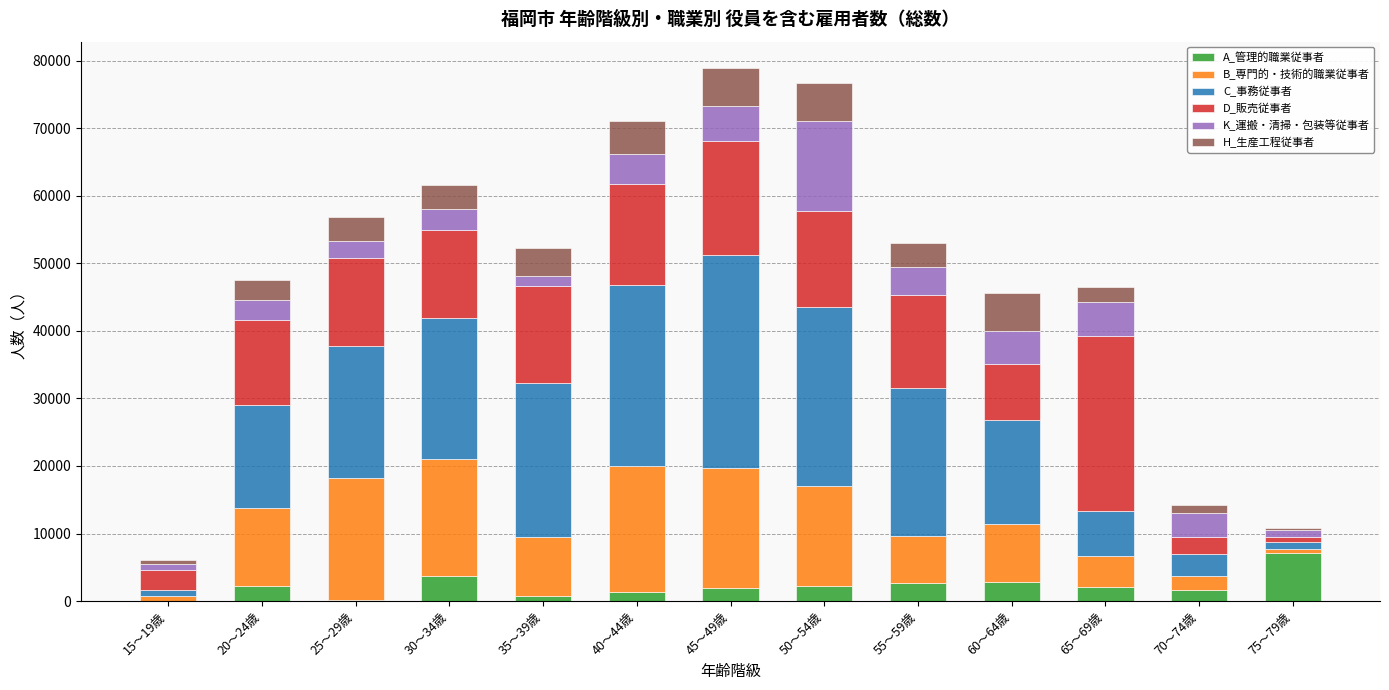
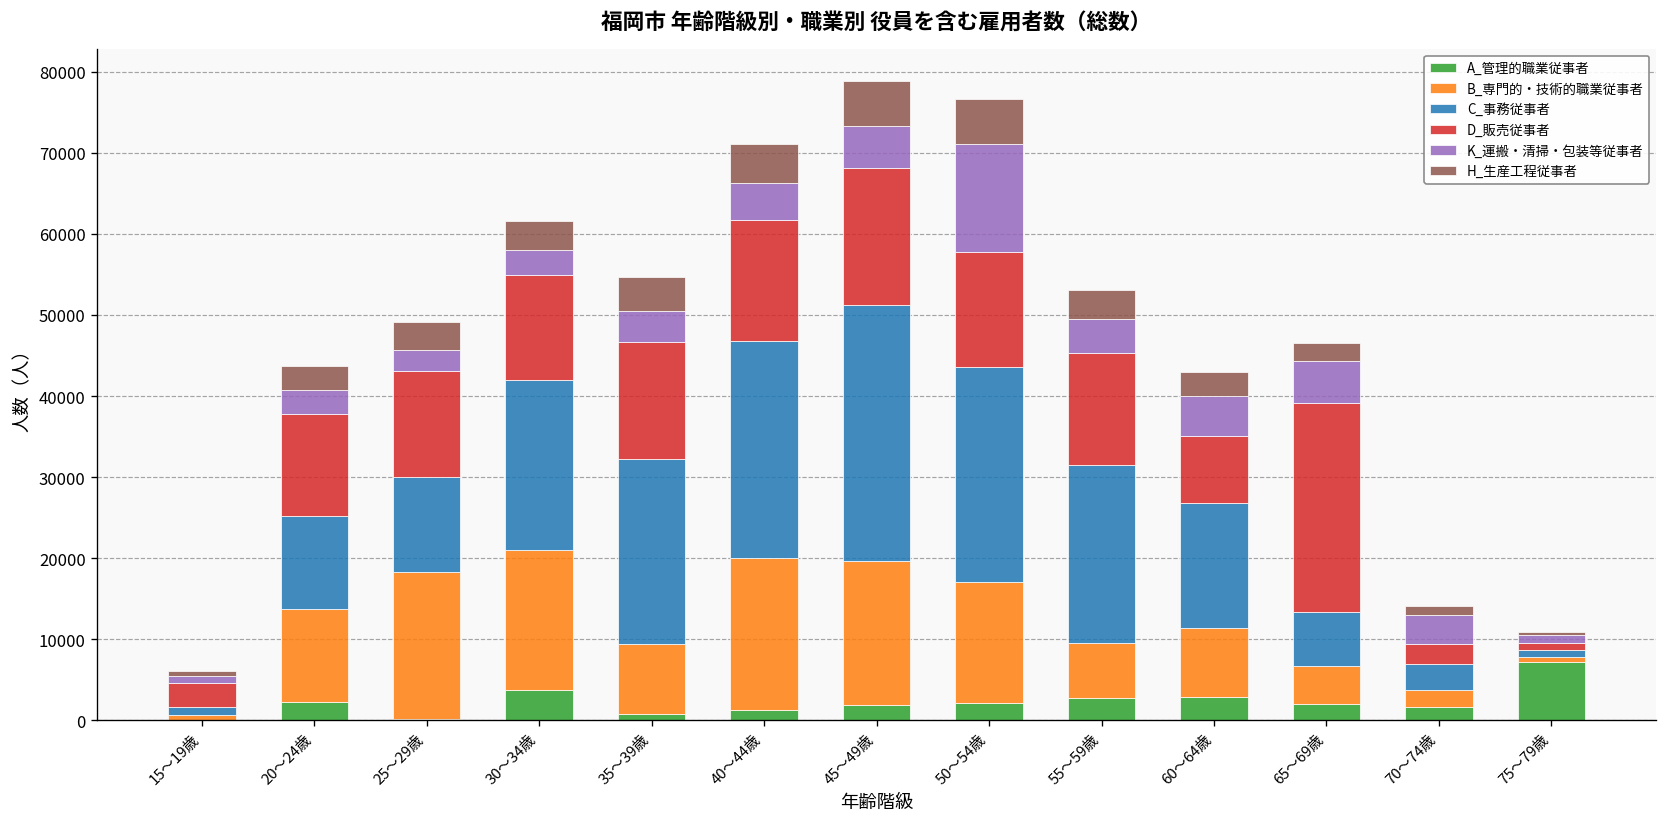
  {
    "A_管理的職業従事者": {
      "20～24歳": 2000,
      "30～34歳": 4000,
      "35～39歳": 1000,
      "40～44歳": 1000,
      "45～49歳": 2000,
      "50～54歳": 2000,
      "55～59歳": 3000,
      "60～64歳": 3000,
      "65～69歳": 2000,
      "70～74歳": 2000,
      "75～79歳": 7000
    },
    "B_専門的・技術的職業従事者": {
      "15～19歳": 1000,
      "20～24歳": 11000,
      "25～29歳": 18000,
      "30～34歳": 17000,
      "35～39歳": 9000,
      "40～44歳": 19000,
      "45～49歳": 18000,
      "50～54歳": 15000,
      "55～59歳": 7000,
      "60～64歳": 9000,
      "65～69歳": 5000,
      "70～74歳": 2000,
      "75～79歳": 1000
    },
    "C_事務従事者": {
      "15～19歳": 1000,
-     "20～24歳": 15000,
-     "25～29歳": 19000,
+     "20～24歳": 11000,
+     "25～29歳": 12000,
      "30～34歳": 21000,
      "35～39歳": 23000,
      "40～44歳": 27000,
      "45～49歳": 32000,
      "50～54歳": 27000,
      "55～59歳": 22000,
      "60～64歳": 15000,
      "65～69歳": 7000,
      "70～74歳": 3000,
      "75～79歳": 1000
    },
    "D_販売従事者": {
      "15～19歳": 3000,
      "20～24歳": 13000,
      "25～29歳": 13000,
      "30～34歳": 13000,
      "35～39歳": 14000,
      "40～44歳": 15000,
      "45～49歳": 17000,
      "50～54歳": 14000,
      "55～59歳": 14000,
      "60～64歳": 8000,
      "65～69歳": 26000,
      "70～74歳": 2000,
      "75～79歳": 1000
    },
    "K_運搬・清掃・包装等従事者": {
      "15～19歳": 1000,
      "20～24歳": 3000,
      "25～29歳": 3000,
      "30～34歳": 3000,
-     "35～39歳": 1000,
+     "35～39歳": 4000,
      "40～44歳": 5000,
      "45～49歳": 5000,
      "50～54歳": 13000,
      "55～59歳": 4000,
      "60～64歳": 5000,
      "65～69歳": 5000,
      "70～74歳": 4000,
      "75～79歳": 1000
    },
    "H_生産工程従事者": {
      "15～19歳": 1000,
      "20～24歳": 3000,
      "25～29歳": 3000,
      "30～34歳": 4000,
      "35～39歳": 4000,
      "40～44歳": 5000,
      "45～49歳": 6000,
      "50～54歳": 6000,
      "55～59歳": 4000,
-     "60～64歳": 6000,
+     "60～64歳": 3000,
      "65～69歳": 2000,
      "70～74歳": 1000
    }
  }
